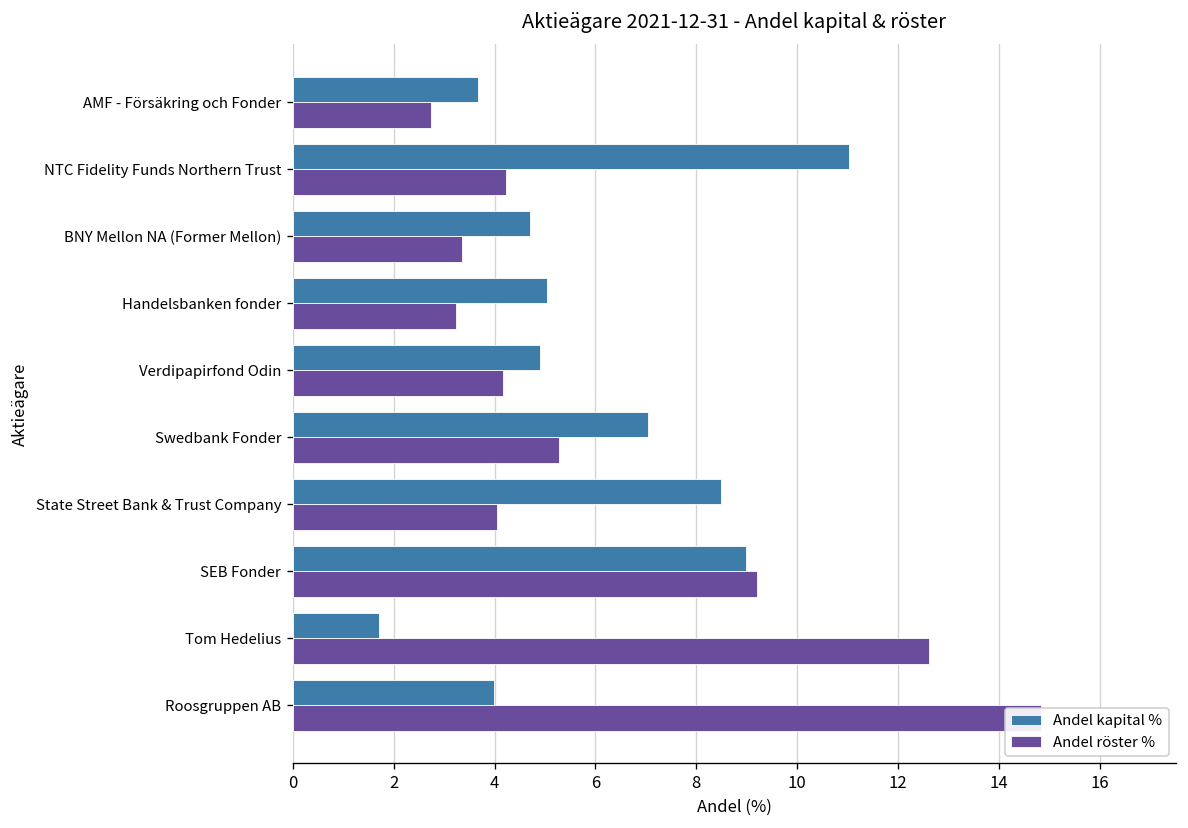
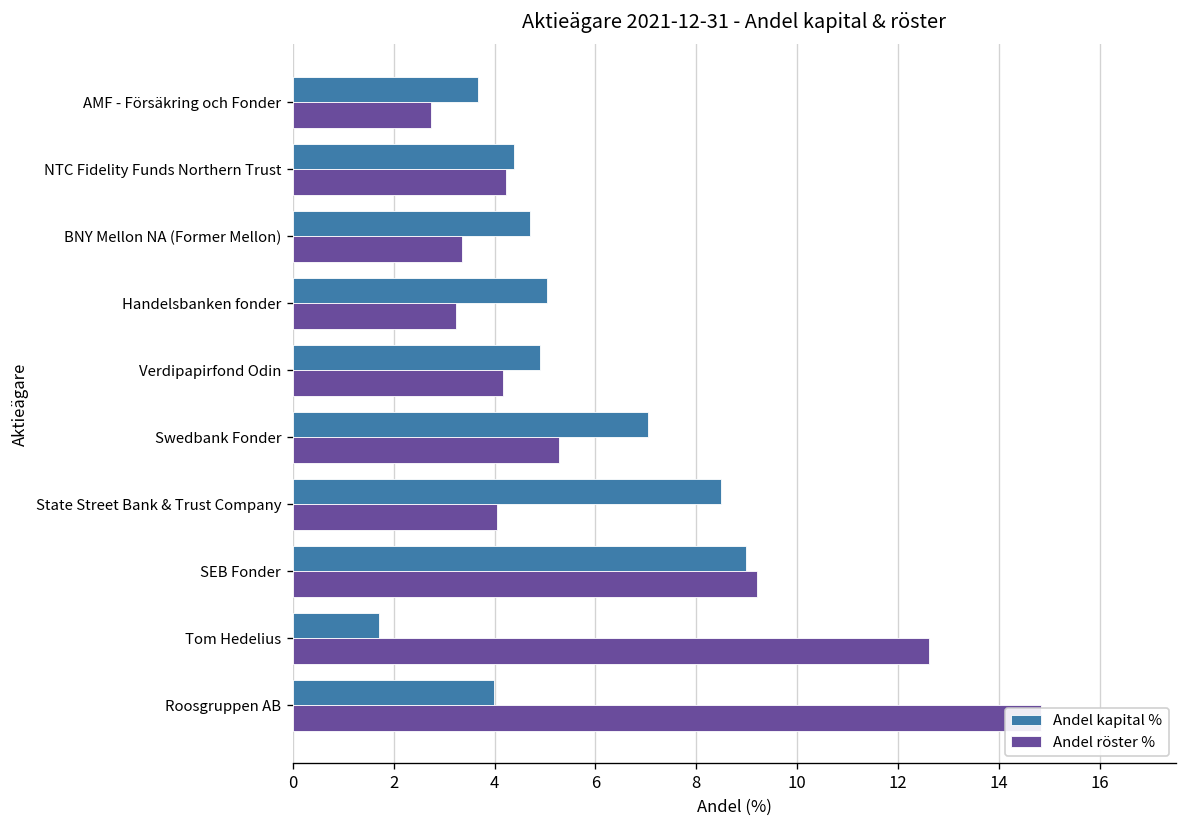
  {
    "Andel kapital %": {
      "AMF - Försäkring och Fonder": 3.7,
-     "NTC Fidelity Funds Northern Trust": 11.0,
+     "NTC Fidelity Funds Northern Trust": 4.4,
      "BNY Mellon NA (Former Mellon)": 4.7,
      "Handelsbanken fonder": 5.0,
      "Verdipapirfond Odin": 4.9,
      "Swedbank Fonder": 7.1,
      "State Street Bank & Trust Company": 8.5,
      "SEB Fonder": 9.0,
      "Tom Hedelius": 1.7,
      "Roosgruppen AB": 4.0
    },
    "Andel röster %": {
      "AMF - Försäkring och Fonder": 2.7,
      "NTC Fidelity Funds Northern Trust": 4.2,
      "BNY Mellon NA (Former Mellon)": 3.4,
      "Handelsbanken fonder": 3.2,
      "Verdipapirfond Odin": 4.2,
      "Swedbank Fonder": 5.3,
      "State Street Bank & Trust Company": 4.1,
      "SEB Fonder": 9.2,
      "Tom Hedelius": 12.6
    }
  }
